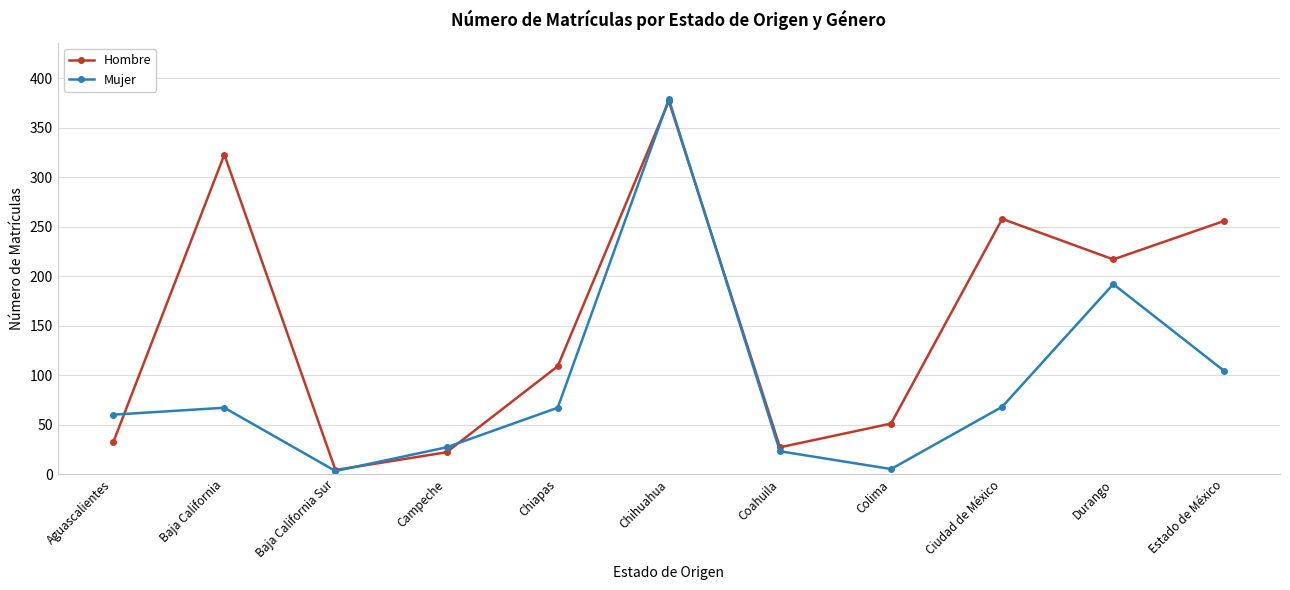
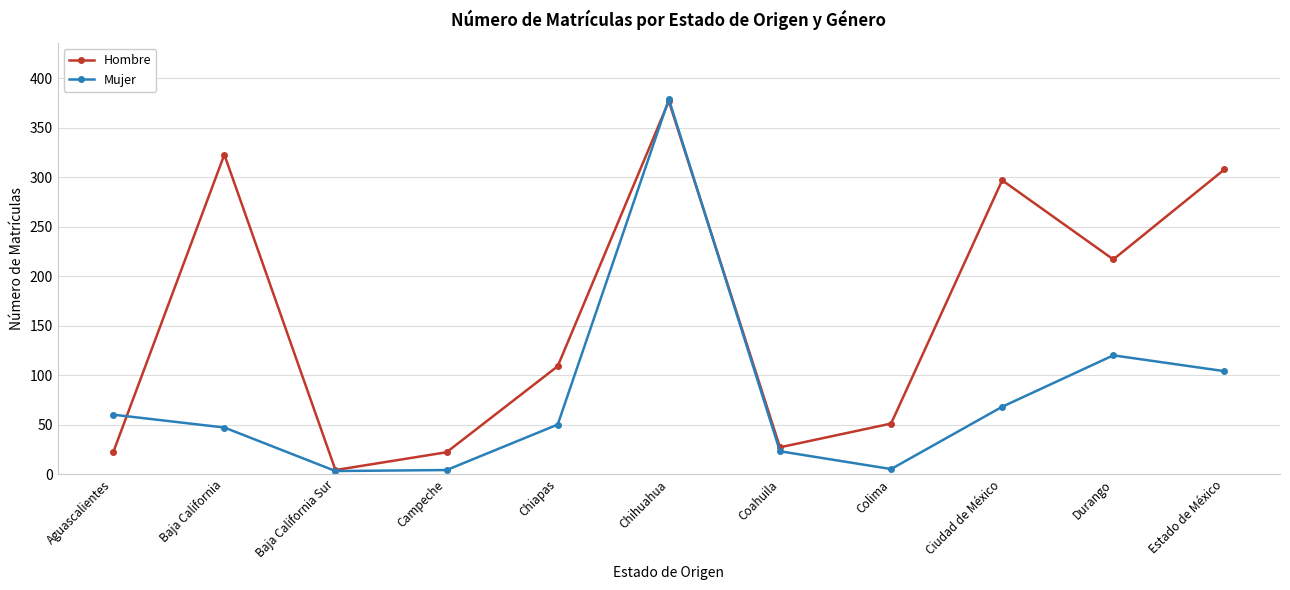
  {
    "Hombre": {
-     "Aguascalientes": 30,
+     "Aguascalientes": 20,
      "Baja California": 320,
      "Campeche": 20,
      "Chiapas": 110,
      "Coahuila": 30,
      "Colima": 50,
-     "Ciudad de México": 260,
+     "Ciudad de México": 300,
      "Durango": 220,
-     "Estado de México": 260
+     "Estado de México": 310
    },
    "Mujer": {
      "Aguascalientes": 60,
-     "Baja California": 70,
-     "Campeche": 30,
-     "Chiapas": 70,
+     "Baja California": 50,
+     "Campeche": 0,
+     "Chiapas": 50,
      "Coahuila": 20,
      "Colima": 10,
      "Ciudad de México": 70,
-     "Durango": 190,
+     "Durango": 120,
      "Estado de México": 100
    }
  }
